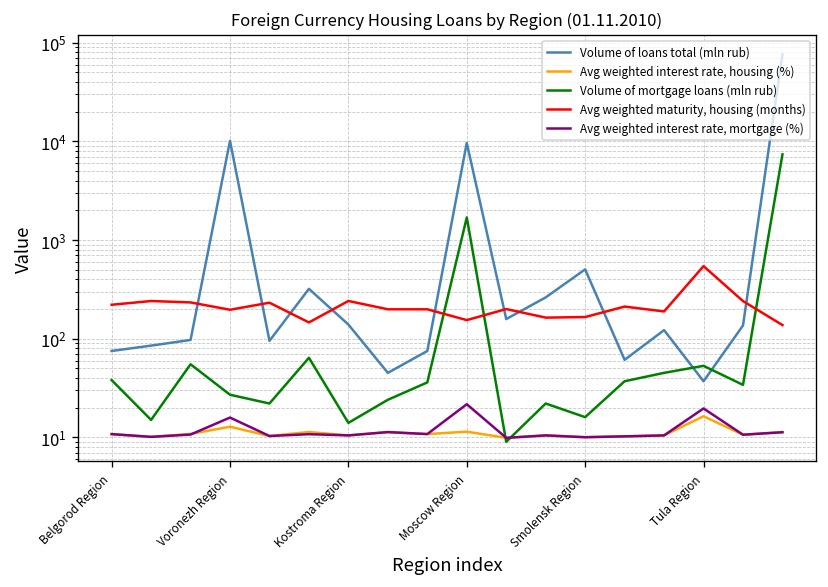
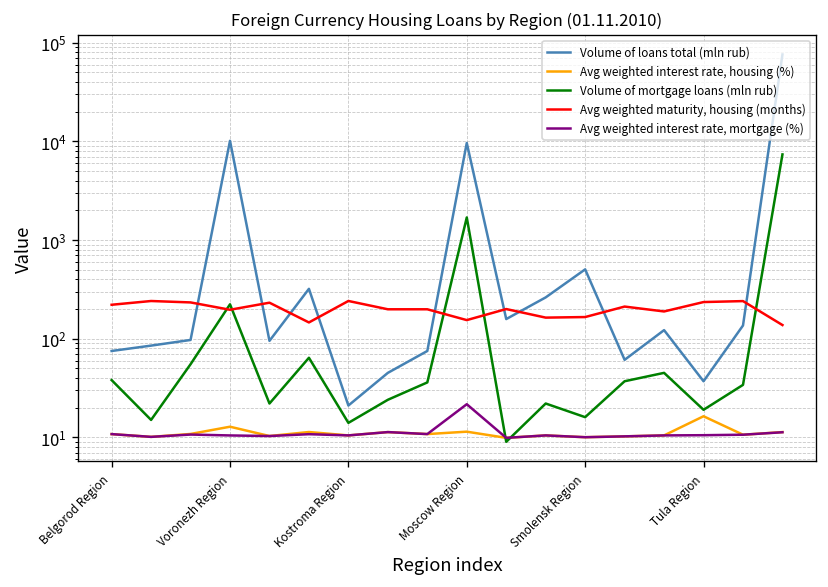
  {
    "Volume of loans total (mln rub)": {
      "Belgorod Region": 80,
      "Voronezh Region": 10000,
-     "Kostroma Region": 140,
+     "Kostroma Region": 21,
      "Moscow Region": 10000,
      "Smolensk Region": 500,
      "Tula Region": 40
    },
    "Avg weighted interest rate, housing (%)": {
      "Voronezh Region": 13,
      "Moscow Region": 11,
      "Tula Region": 16
    },
    "Volume of mortgage loans (mln rub)": {
      "Belgorod Region": 40,
-     "Voronezh Region": 27,
+     "Voronezh Region": 220,
      "Kostroma Region": 14,
      "Moscow Region": 1700,
      "Smolensk Region": 16,
-     "Tula Region": 50
+     "Tula Region": 19
    },
    "Avg weighted maturity, housing (months)": {
      "Belgorod Region": 220,
      "Voronezh Region": 200,
      "Kostroma Region": 240,
      "Moscow Region": 150,
      "Smolensk Region": 170,
-     "Tula Region": 500
+     "Tula Region": 240
    },
    "Avg weighted interest rate, mortgage (%)": {
-     "Voronezh Region": 16,
+     "Voronezh Region": 10,
      "Moscow Region": 22,
-     "Tula Region": 20
+     "Tula Region": 11
    }
  }
